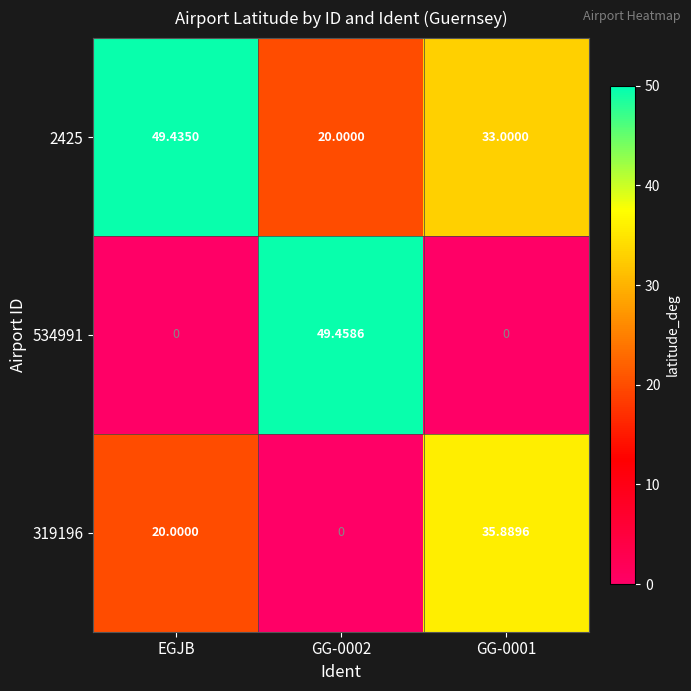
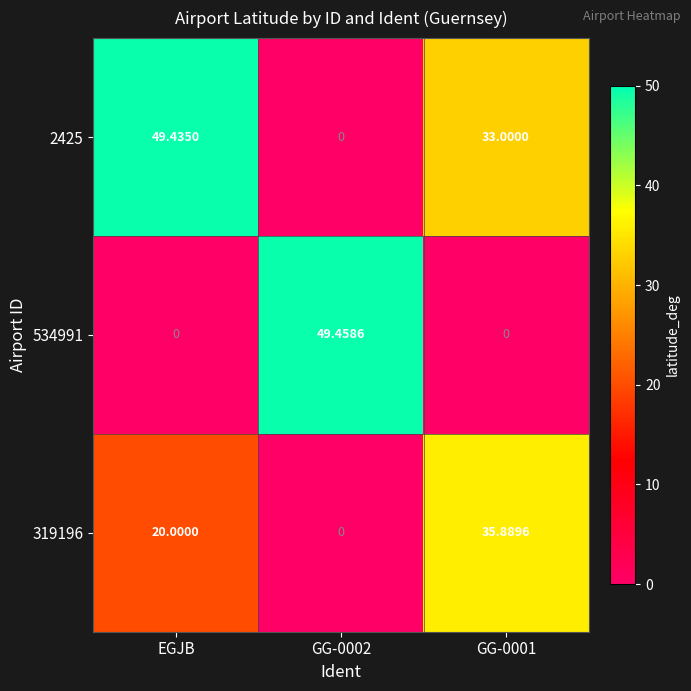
  {
    "2425": {
      "EGJB": 49.4350,
-     "GG-0002": 20.0000,
+     "GG-0002": 0,
      "GG-0001": 33.0000
    },
    "534991": {
      "EGJB": 0,
      "GG-0002": 49.4586,
      "GG-0001": 0
    },
    "319196": {
      "EGJB": 20.0000,
      "GG-0002": 0,
      "GG-0001": 35.8896
    }
  }
